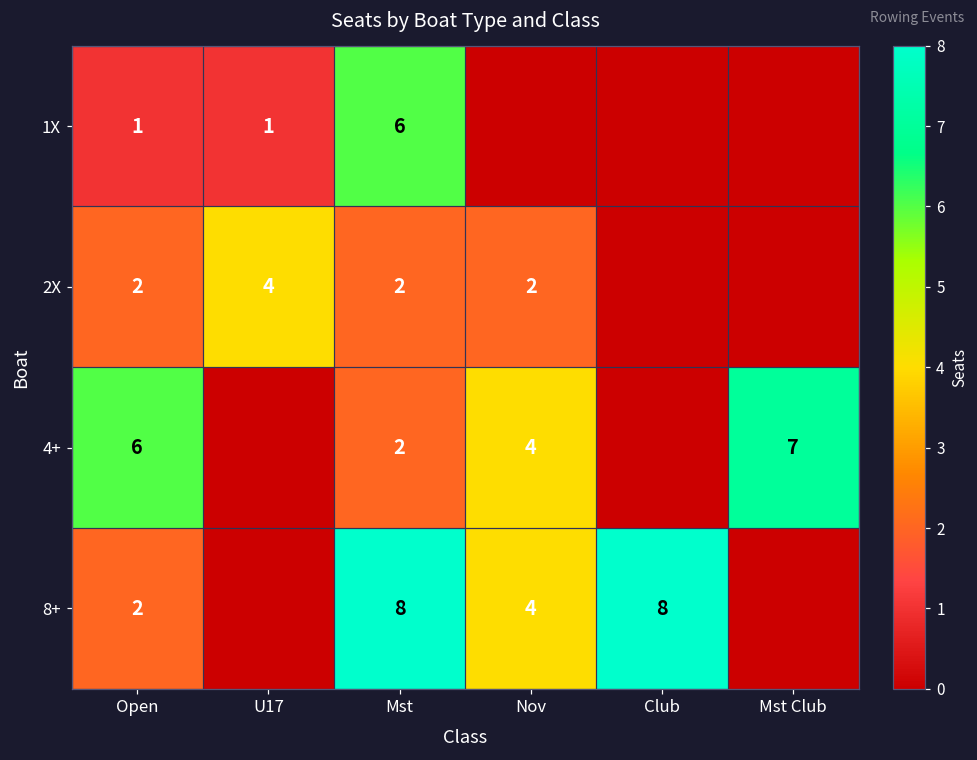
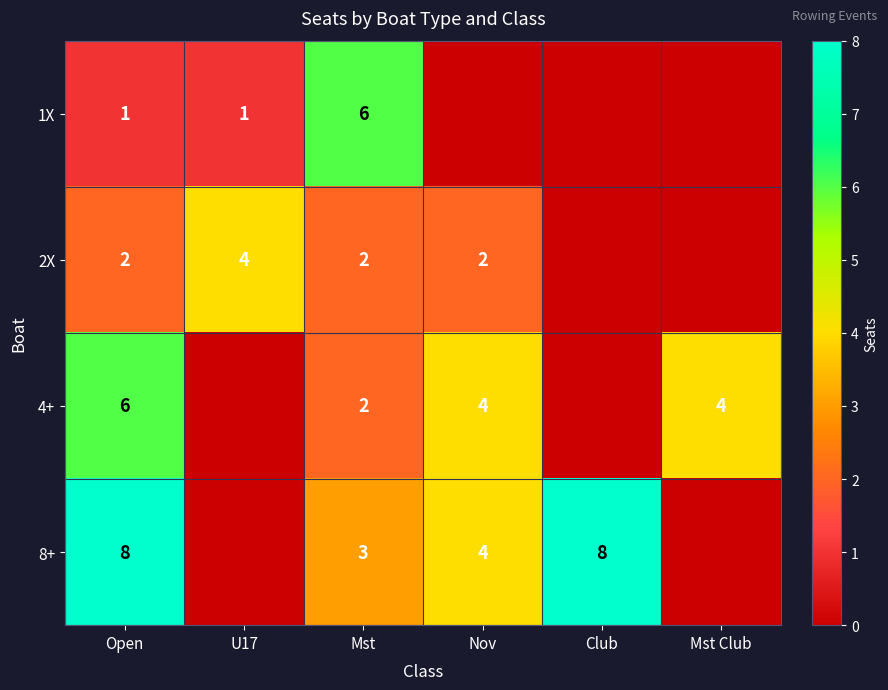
  {
    "1X": {
      "Open": 1,
      "U17": 1,
      "Mst": 6
    },
    "2X": {
      "Open": 2,
      "U17": 4,
      "Mst": 2,
      "Nov": 2
    },
    "4+": {
      "Open": 6,
      "Mst": 2,
      "Nov": 4,
-     "Mst Club": 7
+     "Mst Club": 4
    },
    "8+": {
-     "Open": 2,
-     "Mst": 8,
+     "Open": 8,
+     "Mst": 3,
      "Nov": 4,
      "Club": 8
    }
  }
